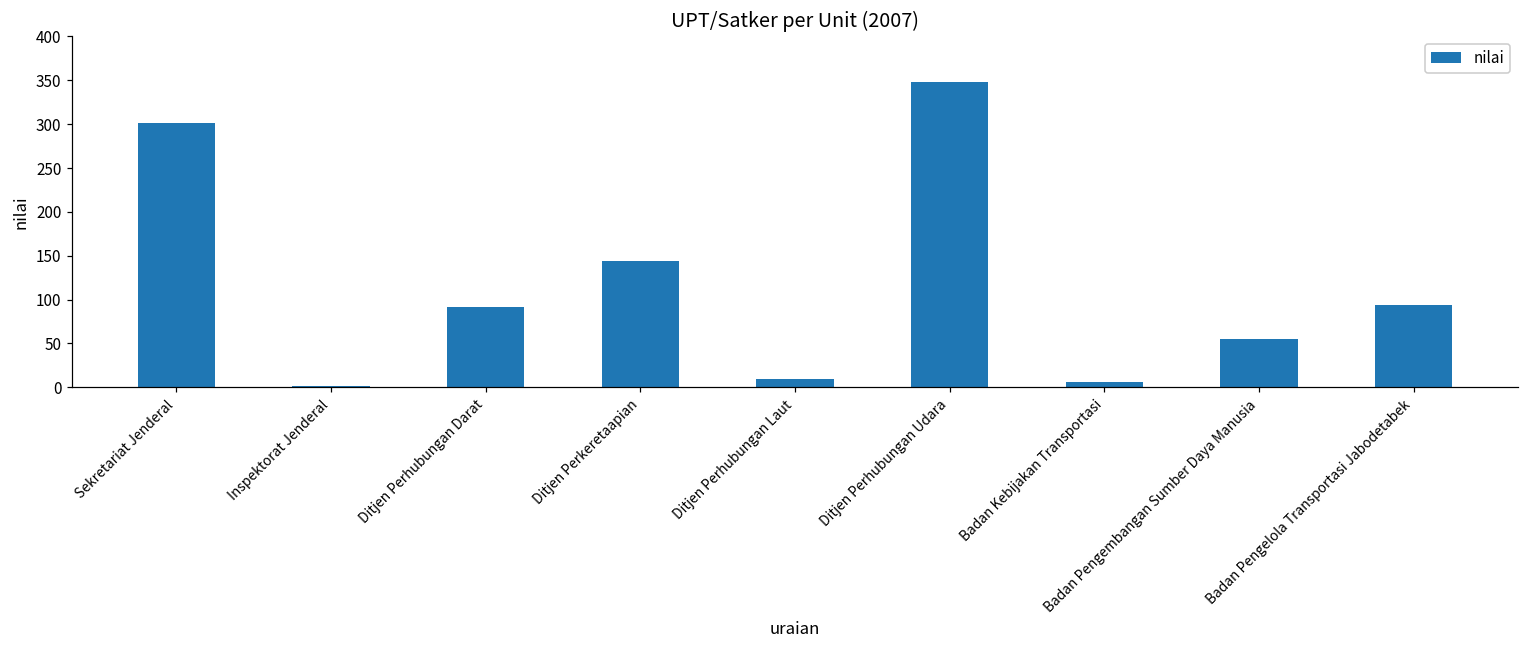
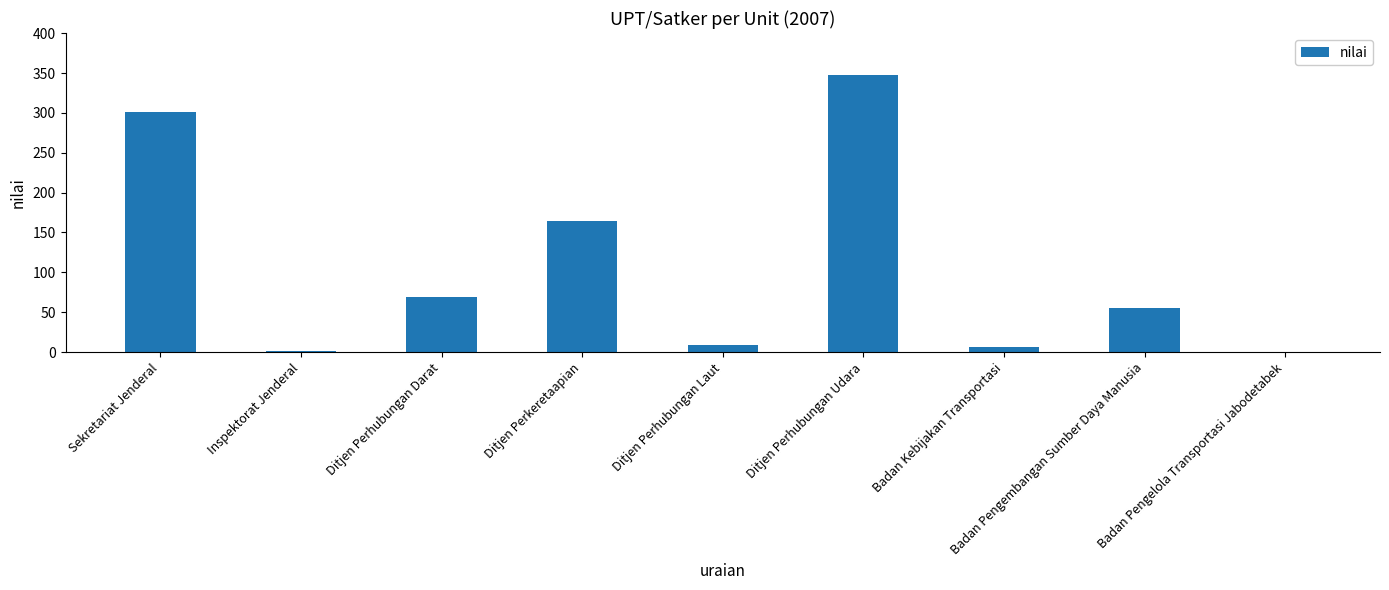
  {
    "Sekretariat Jenderal": 300,
-   "Ditjen Perhubungan Darat": 90,
-   "Ditjen Perkeretaapian": 140,
+   "Ditjen Perhubungan Darat": 70,
+   "Ditjen Perkeretaapian": 160,
    "Ditjen Perhubungan Laut": 10,
    "Ditjen Perhubungan Udara": 350,
    "Badan Kebijakan Transportasi": 10,
    "Badan Pengembangan Sumber Daya Manusia": 60,
-   "Badan Pengelola Transportasi Jabodetabek": 90
+   "Badan Pengelola Transportasi Jabodetabek": 0
  }
